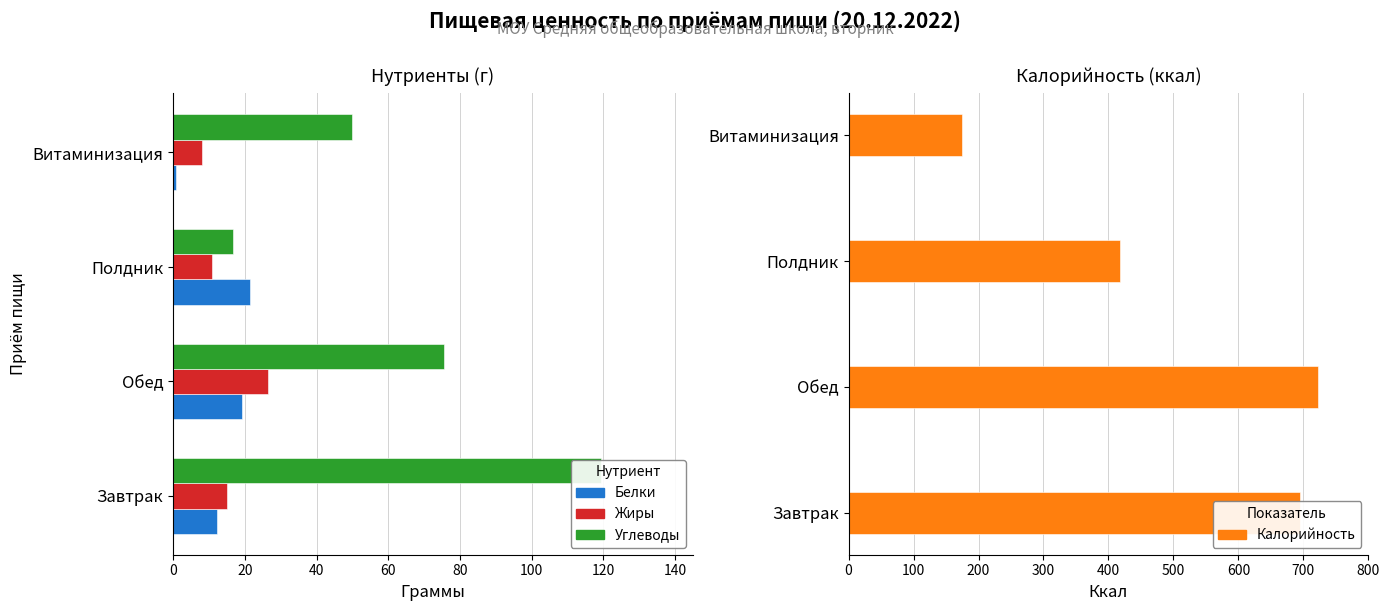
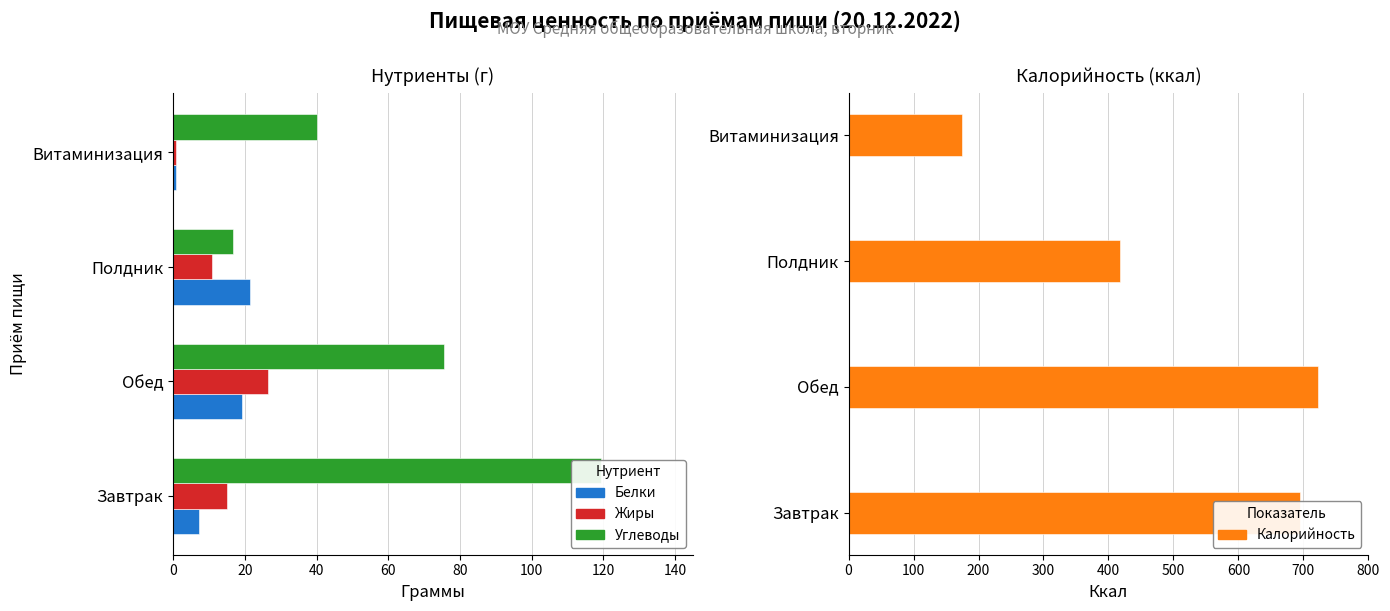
  {
    "Нутриенты (г)": {
      "Белки": {
        "Витаминизация": 1,
        "Полдник": 21,
        "Обед": 19,
-       "Завтрак": 12
+       "Завтрак": 7
      },
      "Жиры": {
-       "Витаминизация": 8,
+       "Витаминизация": 1,
        "Полдник": 11,
        "Обед": 27,
        "Завтрак": 15
      },
      "Углеводы": {
-       "Витаминизация": 50,
+       "Витаминизация": 40,
        "Полдник": 17,
        "Обед": 75
      }
    },
    "Калорийность (ккал)": {
      "Витаминизация": 170,
      "Полдник": 420,
      "Обед": 720
    }
  }
